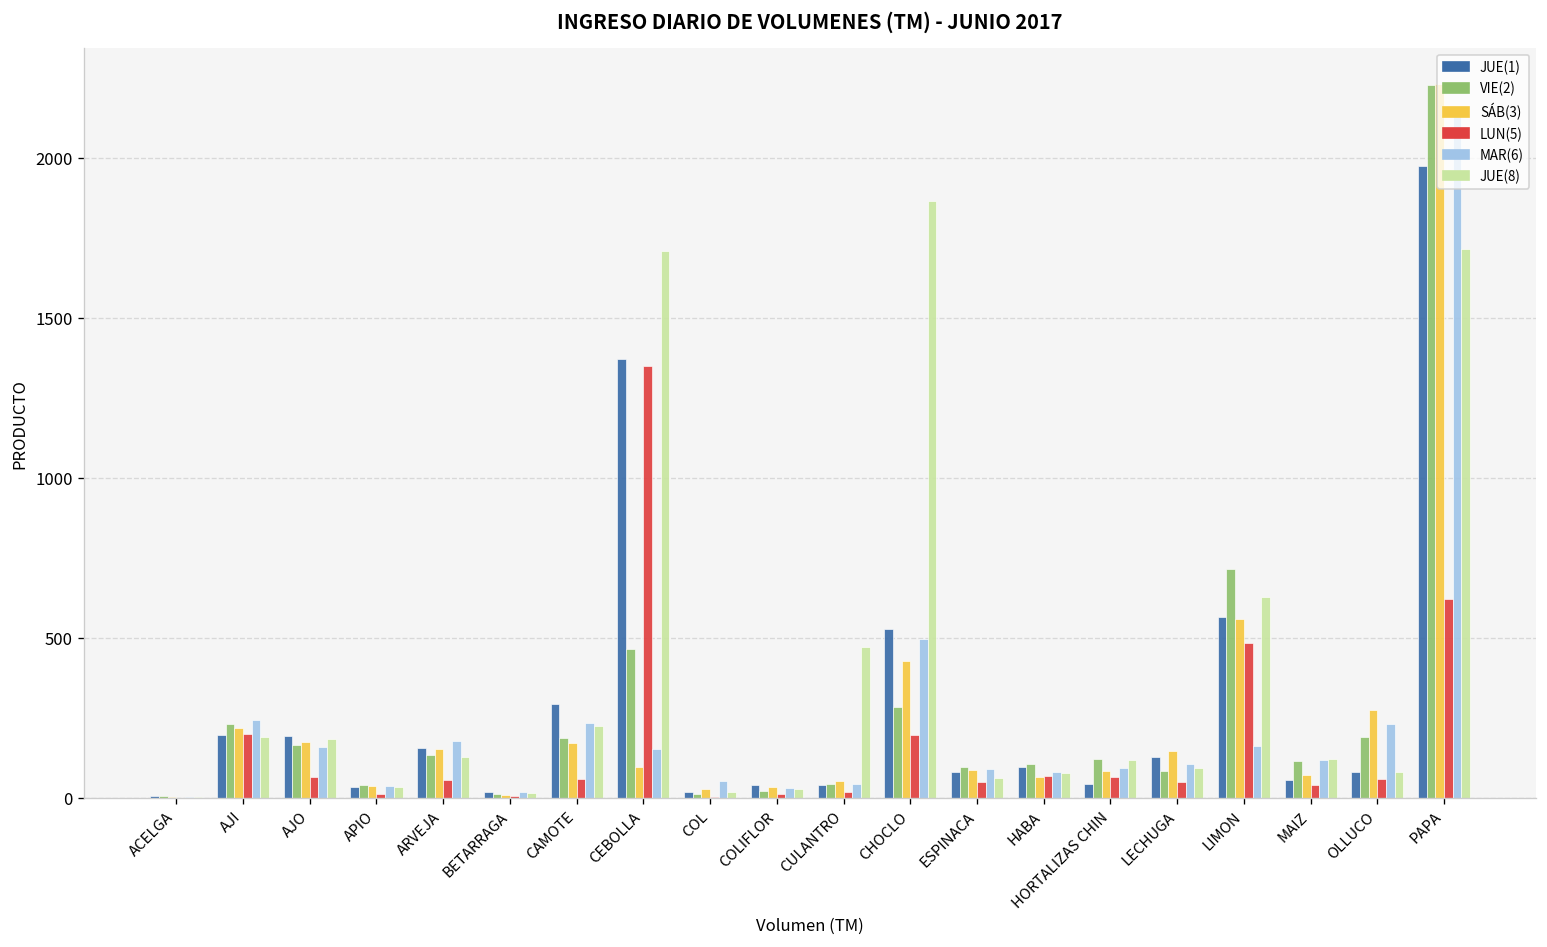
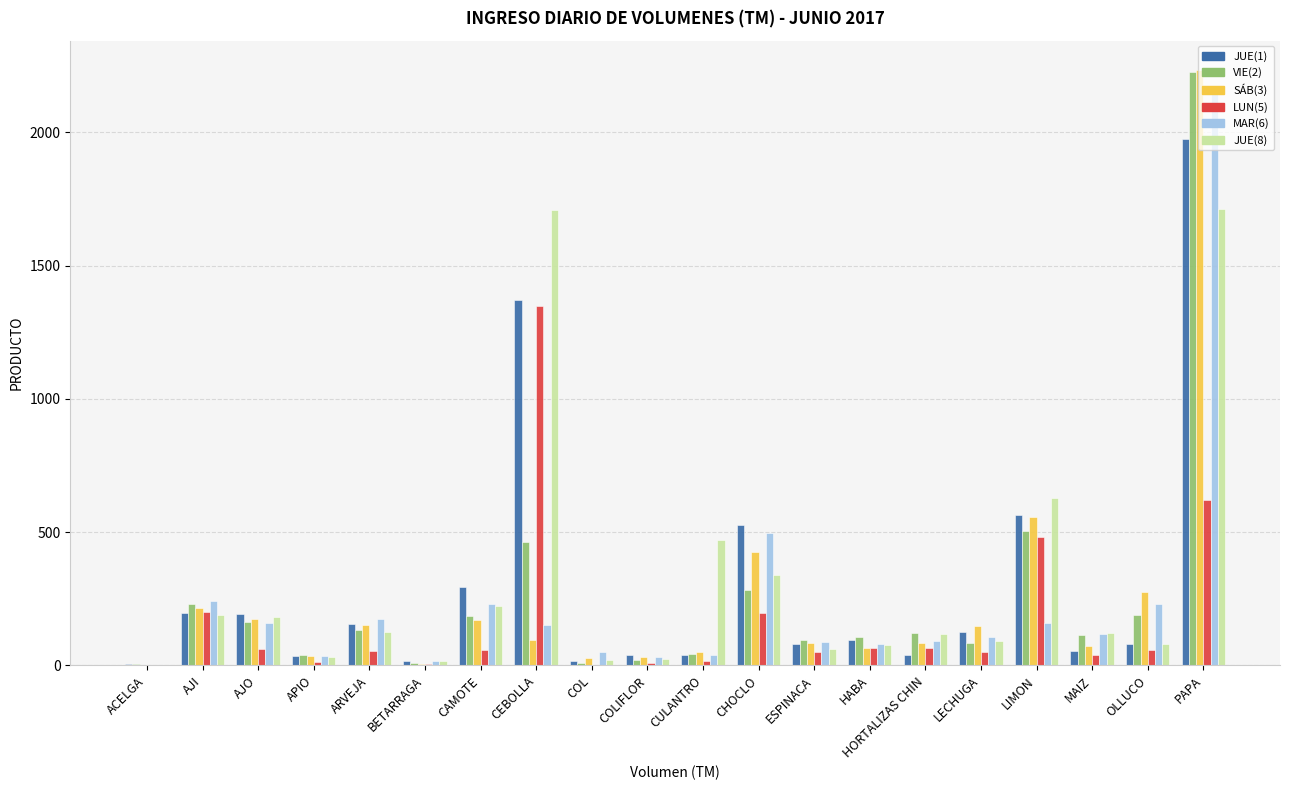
  {
    "JUE(1)": {
      "AJI": 200,
      "AJO": 190,
      "APIO": 30,
      "ARVEJA": 160,
      "BETARRAGA": 20,
      "CAMOTE": 290,
      "CEBOLLA": 1370,
      "COL": 20,
      "COLIFLOR": 40,
      "CULANTRO": 40,
      "CHOCLO": 530,
      "ESPINACA": 80,
      "HABA": 100,
      "HORTALIZAS CHIN": 40,
      "LECHUGA": 130,
      "LIMON": 560,
      "MAIZ": 60,
      "OLLUCO": 80,
      "PAPA": 1980
    },
    "VIE(2)": {
      "AJI": 230,
      "AJO": 160,
      "APIO": 40,
      "ARVEJA": 130,
      "BETARRAGA": 10,
      "CAMOTE": 190,
      "CEBOLLA": 460,
      "COL": 10,
      "COLIFLOR": 20,
      "CULANTRO": 40,
      "CHOCLO": 280,
      "ESPINACA": 100,
      "HABA": 110,
      "HORTALIZAS CHIN": 120,
      "LECHUGA": 80,
-     "LIMON": 720,
+     "LIMON": 510,
      "MAIZ": 110,
      "OLLUCO": 190,
      "PAPA": 2230
    },
    "SÁB(3)": {
      "AJI": 220,
      "AJO": 180,
      "APIO": 40,
      "ARVEJA": 150,
      "CAMOTE": 170,
      "CEBOLLA": 100,
      "COL": 30,
      "COLIFLOR": 30,
      "CULANTRO": 50,
      "CHOCLO": 430,
      "ESPINACA": 90,
      "HABA": 70,
      "HORTALIZAS CHIN": 80,
      "LECHUGA": 150,
      "LIMON": 560,
      "MAIZ": 70,
      "OLLUCO": 280
    },
    "LUN(5)": {
      "ACELGA": 0,
      "AJI": 200,
      "AJO": 60,
      "APIO": 10,
      "ARVEJA": 60,
      "CAMOTE": 60,
      "CEBOLLA": 1350,
      "COLIFLOR": 10,
      "CULANTRO": 20,
      "CHOCLO": 200,
      "ESPINACA": 50,
      "HABA": 70,
      "HORTALIZAS CHIN": 60,
      "LECHUGA": 50,
      "LIMON": 480,
      "MAIZ": 40,
      "OLLUCO": 60,
      "PAPA": 620
    },
    "MAR(6)": {
      "AJI": 240,
      "AJO": 160,
      "APIO": 40,
      "ARVEJA": 180,
      "BETARRAGA": 20,
      "CAMOTE": 230,
      "CEBOLLA": 150,
      "COL": 50,
      "COLIFLOR": 30,
      "CULANTRO": 40,
      "CHOCLO": 500,
      "ESPINACA": 90,
      "HABA": 80,
      "HORTALIZAS CHIN": 90,
      "LECHUGA": 110,
      "LIMON": 160,
      "MAIZ": 120,
      "OLLUCO": 230
    },
    "JUE(8)": {
      "AJI": 190,
      "AJO": 180,
      "APIO": 30,
      "ARVEJA": 130,
      "BETARRAGA": 20,
      "CAMOTE": 220,
      "CEBOLLA": 1710,
      "COL": 20,
      "COLIFLOR": 30,
      "CULANTRO": 470,
-     "CHOCLO": 1870,
+     "CHOCLO": 340,
      "ESPINACA": 60,
      "HABA": 80,
      "HORTALIZAS CHIN": 120,
      "LECHUGA": 90,
      "LIMON": 630,
      "MAIZ": 120,
      "OLLUCO": 80,
      "PAPA": 1710
    }
  }
